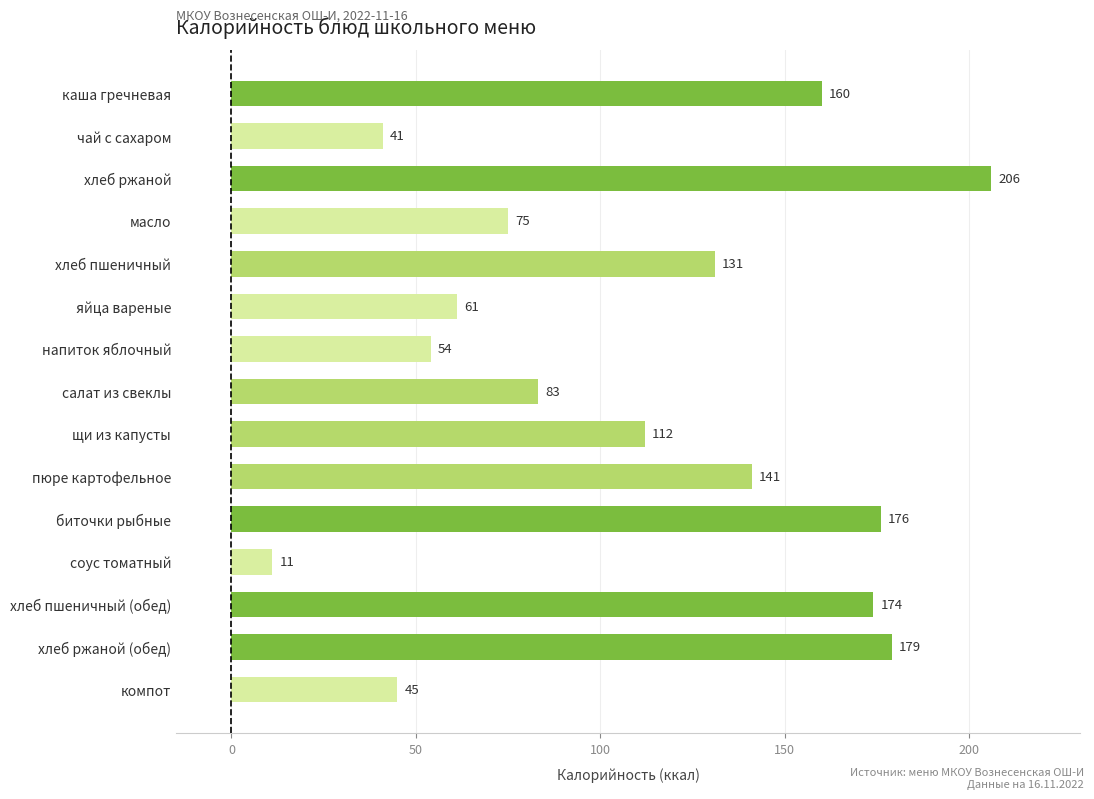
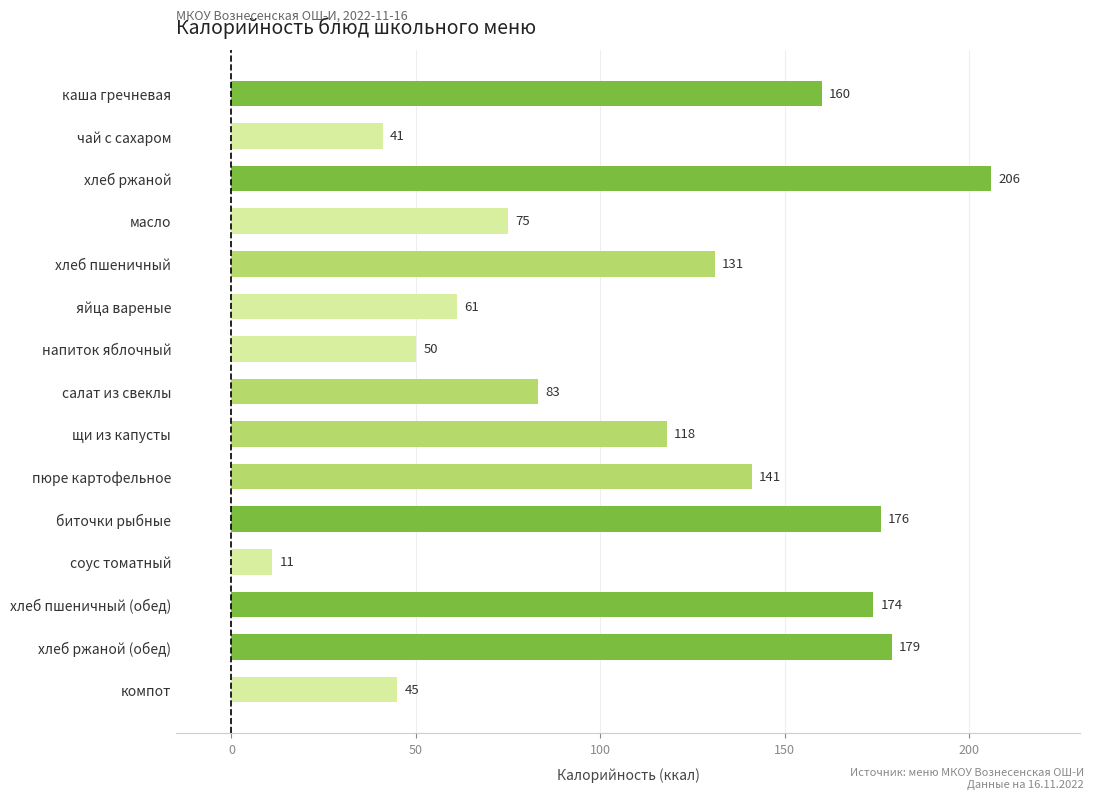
  {
    "каша гречневая": 160,
    "чай с сахаром": 41,
    "хлеб ржаной": 206,
    "масло": 75,
    "хлеб пшеничный": 131,
    "яйца вареные": 61,
-   "напиток яблочный": 54,
+   "напиток яблочный": 50,
    "салат из свеклы": 83,
-   "щи из капусты": 112,
+   "щи из капусты": 118,
    "пюре картофельное": 141,
    "биточки рыбные": 176,
    "соус томатный": 11,
    "хлеб пшеничный (обед)": 174,
    "хлеб ржаной (обед)": 179,
    "компот": 45
  }
